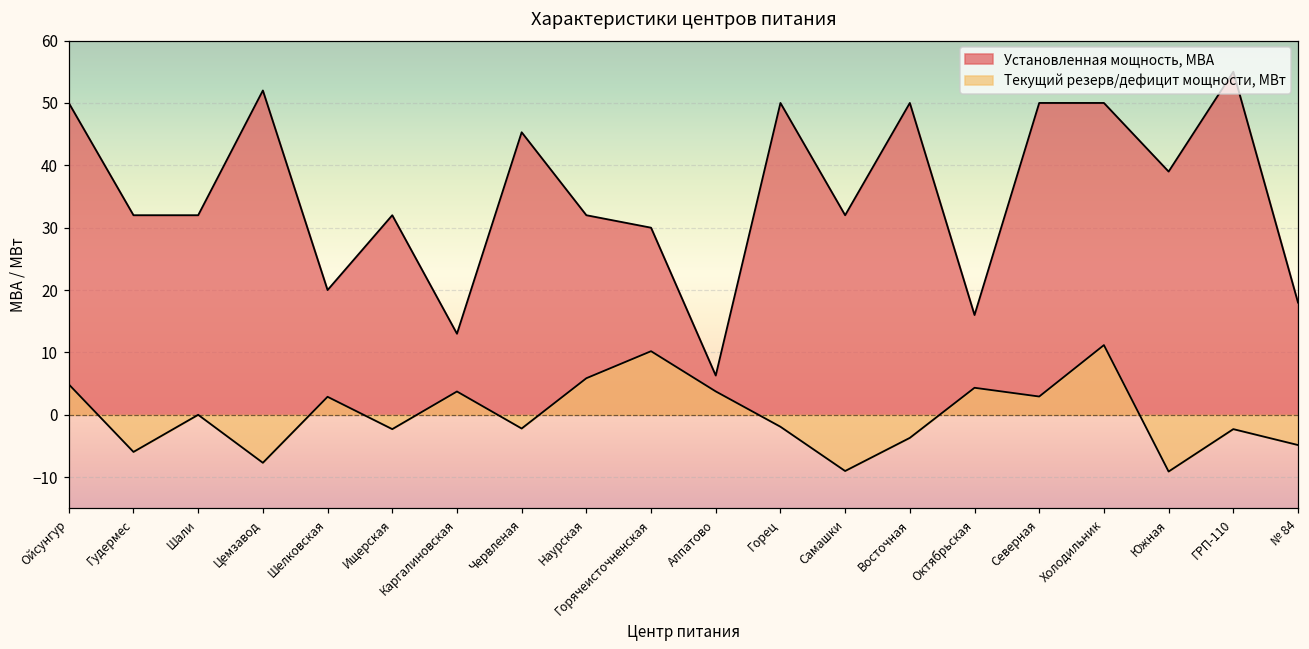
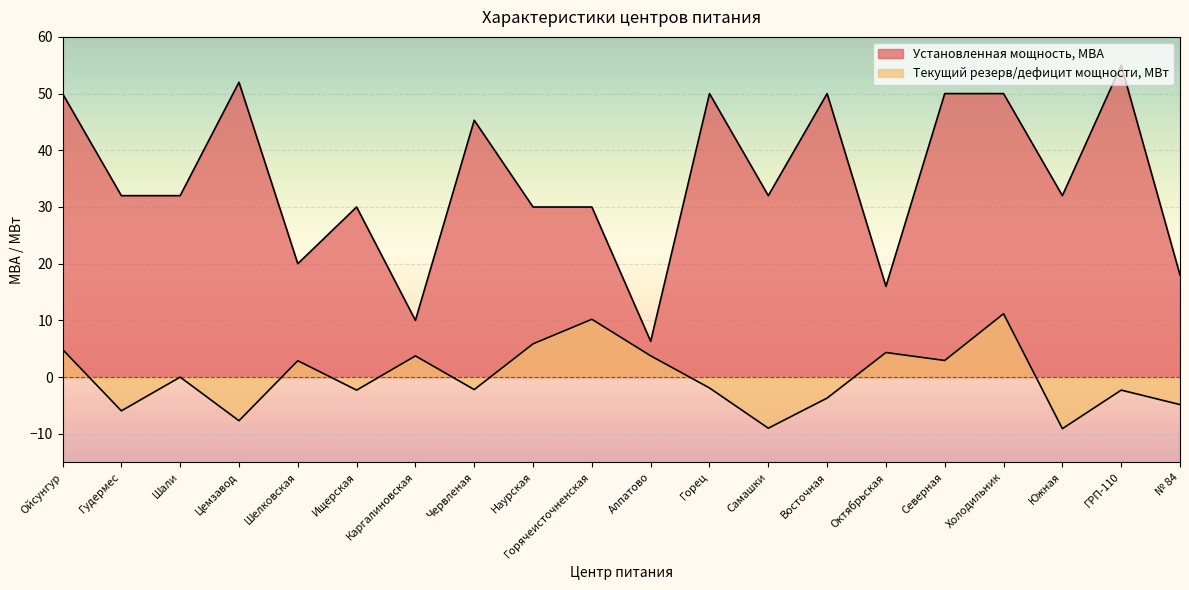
  {
    "Установленная мощность, МВА": {
      "Ойсунгур": 50,
      "Гудермес": 32,
      "Шали": 32,
      "Цемзавод": 52,
      "Шелковская": 20,
-     "Ищерская": 32,
-     "Каргалиновская": 13,
+     "Ищерская": 30,
+     "Каргалиновская": 10,
      "Червленая": 45,
-     "Наурская": 32,
+     "Наурская": 30,
      "Горячеисточненская": 30,
      "Алпатово": 6,
      "Горец": 50,
      "Самашки": 32,
      "Восточная": 50,
      "Октябрьская": 16,
      "Северная": 50,
      "Холодильник": 50,
-     "Южная": 39,
+     "Южная": 32,
      "№ 84": 18
    }
  }
